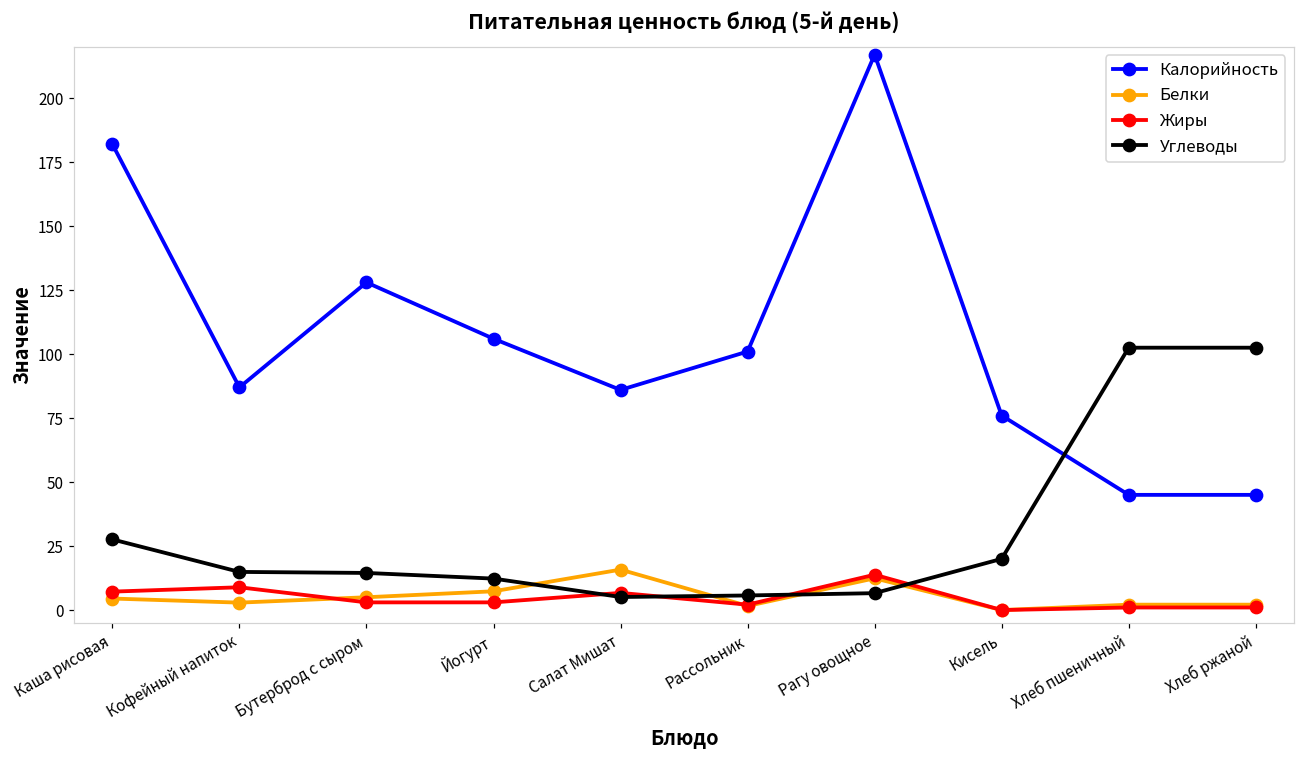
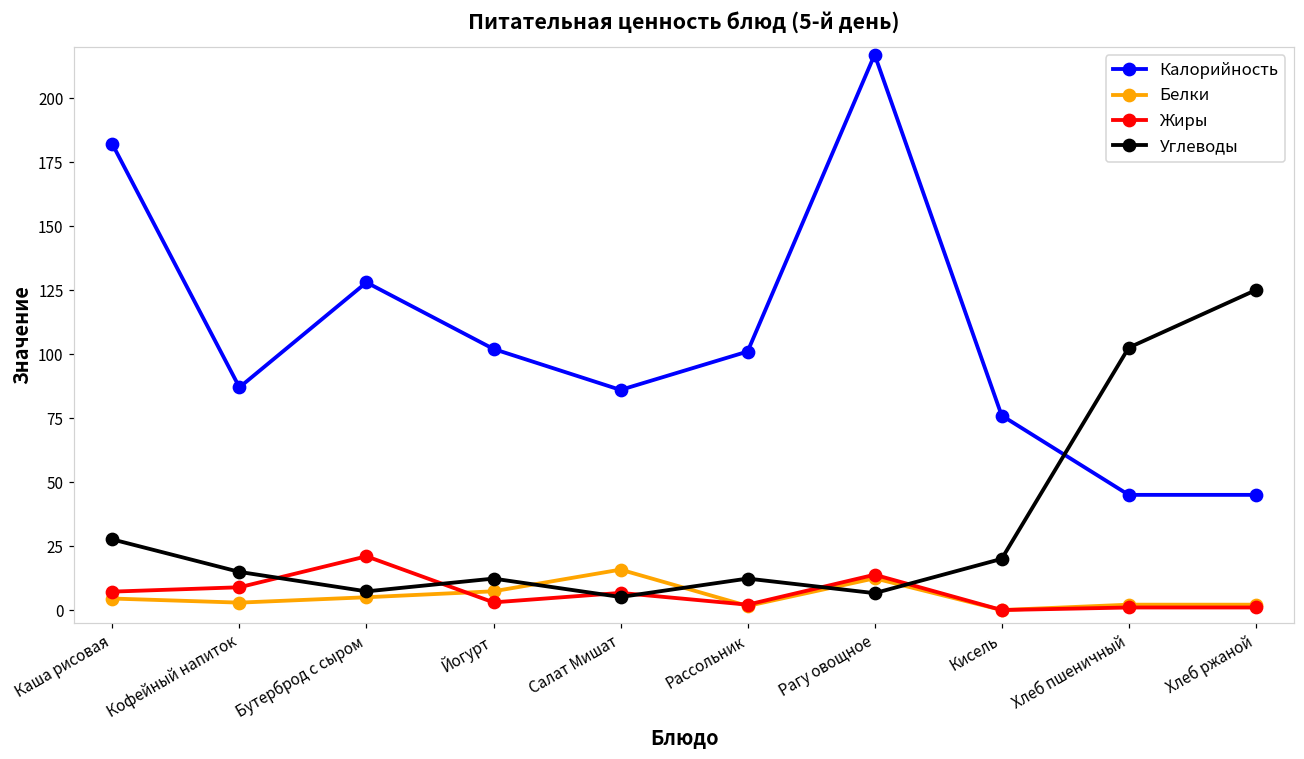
  {
    "Калорийность": {
      "Каша рисовая": 182,
      "Кофейный напиток": 87,
      "Бутерброд с сыром": 128,
-     "Йогурт": 106,
+     "Йогурт": 102,
      "Салат Мишат": 86,
      "Рассольник": 101,
      "Рагу овощное": 217,
      "Кисель": 76,
      "Хлеб пшеничный": 45,
      "Хлеб ржаной": 45
    },
    "Белки": {
      "Каша рисовая": 5,
      "Кофейный напиток": 3,
      "Бутерброд с сыром": 5,
      "Йогурт": 7,
      "Салат Мишат": 16,
      "Рагу овощное": 12,
      "Хлеб пшеничный": 2,
      "Хлеб ржаной": 2
    },
    "Жиры": {
      "Каша рисовая": 7,
      "Кофейный напиток": 9,
-     "Бутерброд с сыром": 3,
+     "Бутерброд с сыром": 21,
      "Йогурт": 3,
      "Салат Мишат": 7,
      "Рагу овощное": 14,
      "Хлеб пшеничный": 1,
      "Хлеб ржаной": 1
    },
    "Углеводы": {
      "Каша рисовая": 28,
      "Кофейный напиток": 15,
-     "Бутерброд с сыром": 15,
+     "Бутерброд с сыром": 7,
      "Йогурт": 12,
      "Салат Мишат": 5,
-     "Рассольник": 6,
+     "Рассольник": 12,
      "Рагу овощное": 7,
      "Кисель": 20,
      "Хлеб пшеничный": 103,
-     "Хлеб ржаной": 103
+     "Хлеб ржаной": 125
    }
  }
